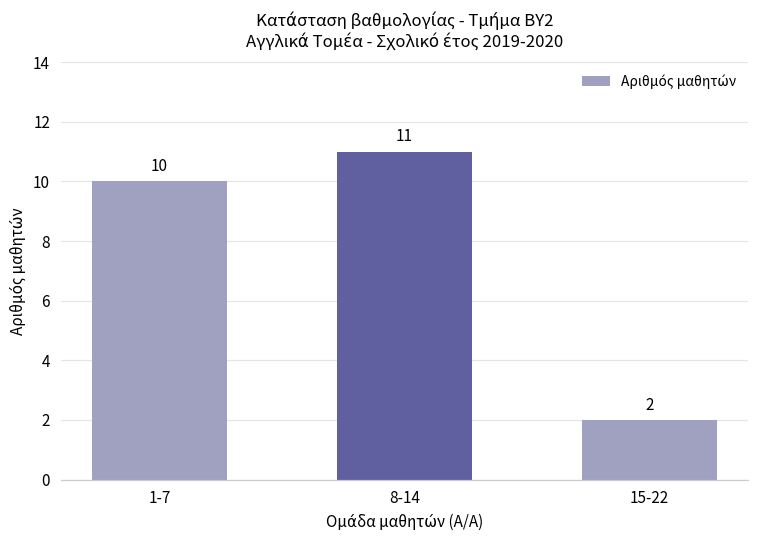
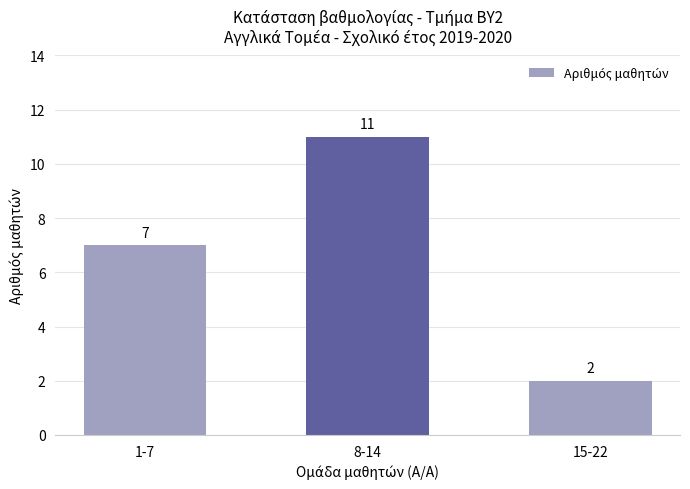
  {
-   "1-7": 10,
+   "1-7": 7,
    "8-14": 11,
    "15-22": 2
  }
